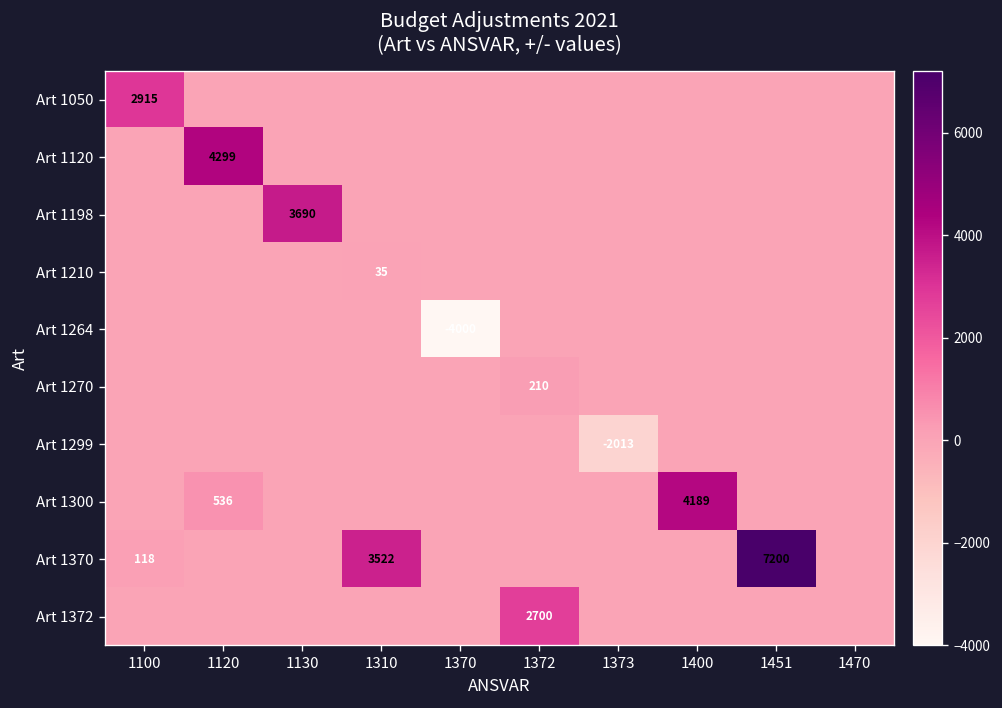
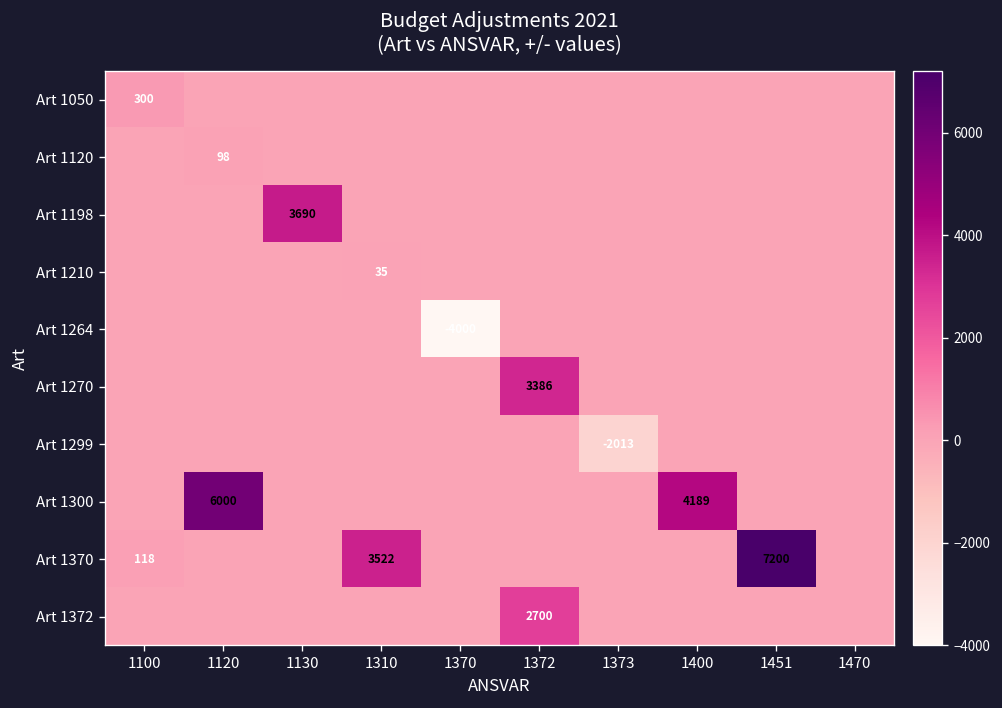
  {
    "Art 1050": {
-     "1100": 2915
+     "1100": 300
    },
    "Art 1120": {
-     "1120": 4299
+     "1120": 98
    },
    "Art 1198": {
      "1130": 3690
    },
    "Art 1210": {
      "1310": 35
    },
    "Art 1270": {
-     "1372": 210
+     "1372": 3386
    },
    "Art 1300": {
-     "1120": 536,
+     "1120": 6000,
      "1400": 4189
    },
    "Art 1370": {
      "1100": 118,
      "1310": 3522,
      "1451": 7200
    },
    "Art 1372": {
      "1372": 2700
    }
  }
